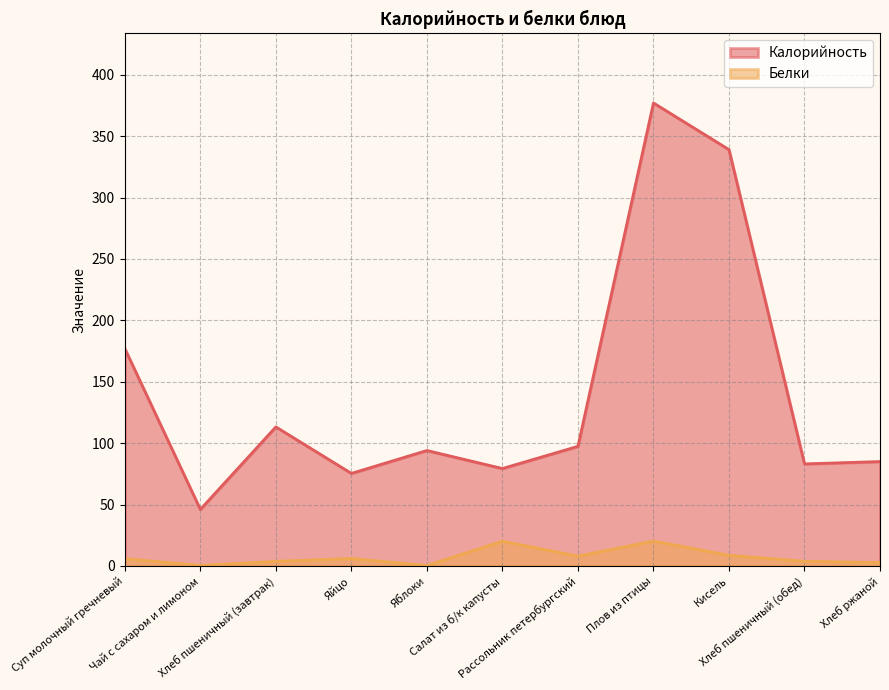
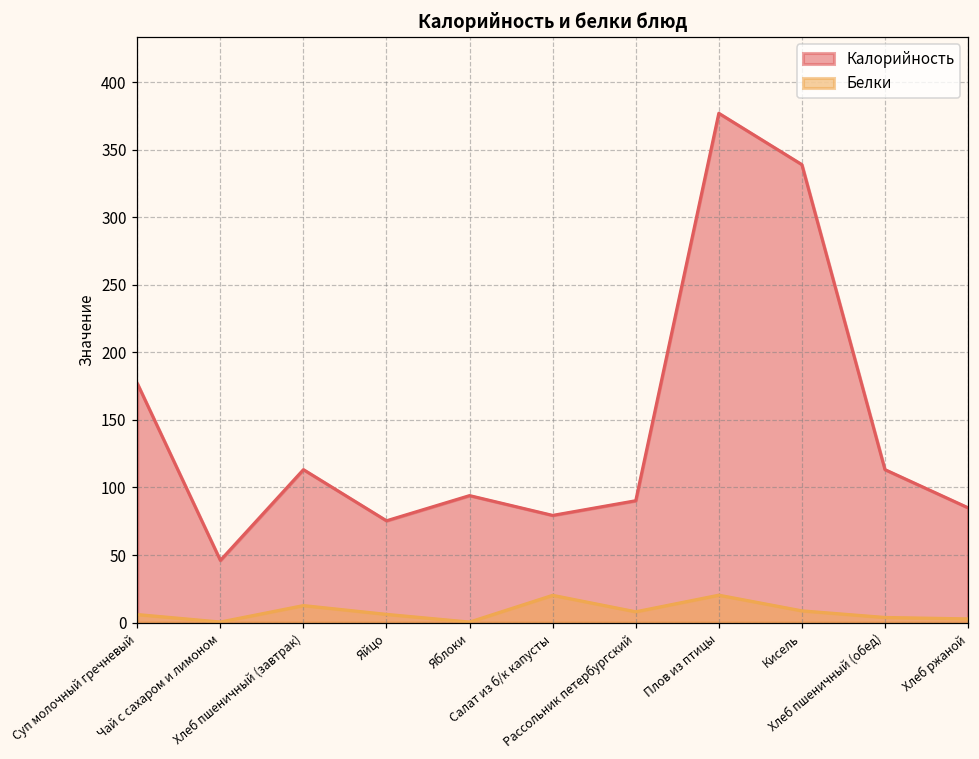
  {
    "Калорийность": {
      "Суп молочный гречневый": 177,
      "Чай с сахаром и лимоном": 46,
      "Хлеб пшеничный (завтрак)": 113,
      "Яйцо": 75,
      "Яблоки": 94,
      "Салат из б/к капусты": 79,
-     "Рассольник петербургский": 97,
+     "Рассольник петербургский": 90,
      "Плов из птицы": 377,
      "Кисель": 339,
-     "Хлеб пшеничный (обед)": 83,
+     "Хлеб пшеничный (обед)": 113,
      "Хлеб ржаной": 85
    },
    "Белки": {
      "Суп молочный гречневый": 6,
      "Чай с сахаром и лимоном": 0,
-     "Хлеб пшеничный (завтрак)": 4,
+     "Хлеб пшеничный (завтрак)": 13,
      "Яйцо": 6,
      "Яблоки": 0,
      "Салат из б/к капусты": 20,
      "Рассольник петербургский": 8,
      "Плов из птицы": 20,
      "Кисель": 9,
      "Хлеб пшеничный (обед)": 4,
      "Хлеб ржаной": 3
    }
  }
